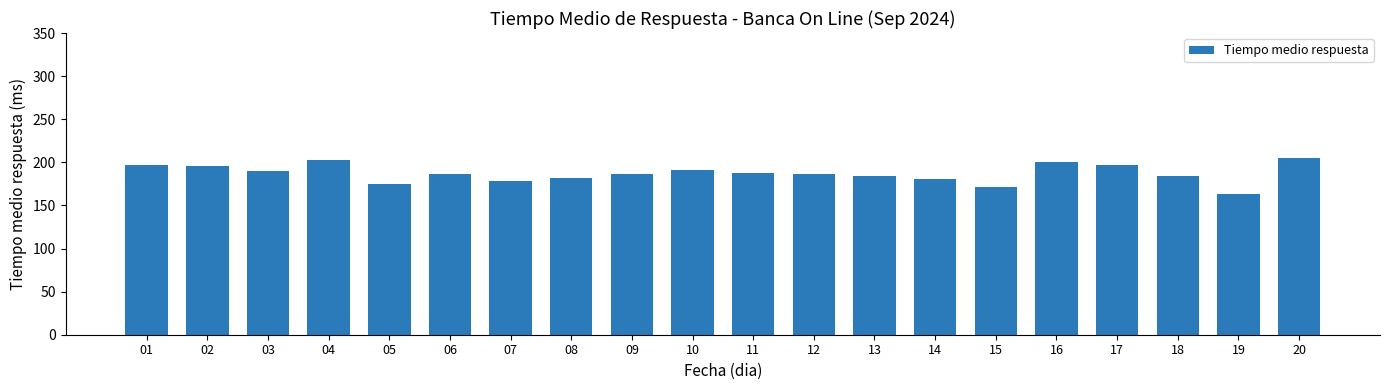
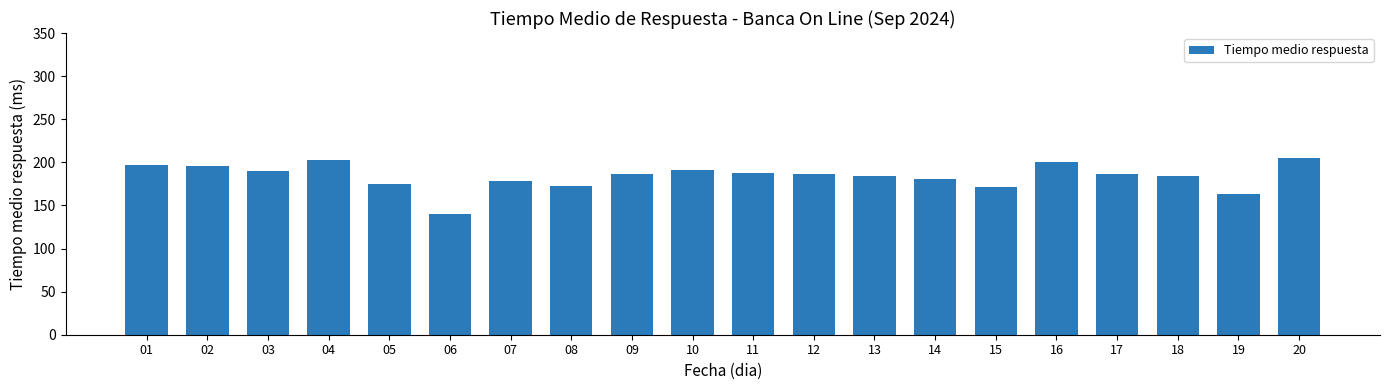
  {
    "01": 200,
    "02": 200,
    "03": 190,
    "04": 200,
    "05": 170,
-   "06": 190,
+   "06": 140,
    "07": 180,
-   "08": 180,
+   "08": 170,
    "09": 190,
    "10": 190,
    "11": 190,
    "12": 190,
    "13": 180,
    "14": 180,
    "15": 170,
    "16": 200,
-   "17": 200,
+   "17": 190,
    "18": 180,
    "19": 160,
    "20": 210
  }
